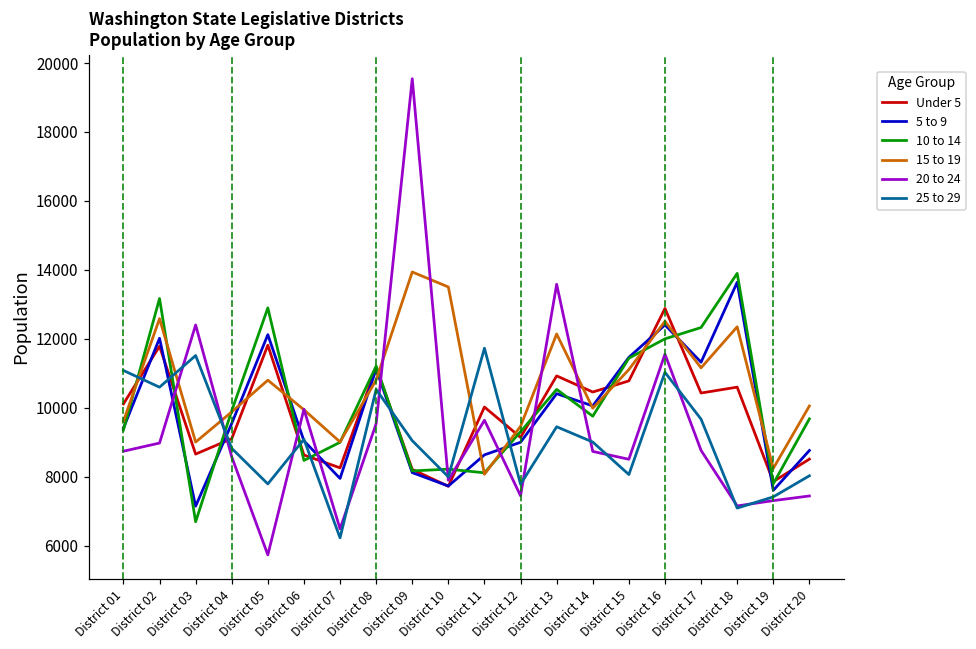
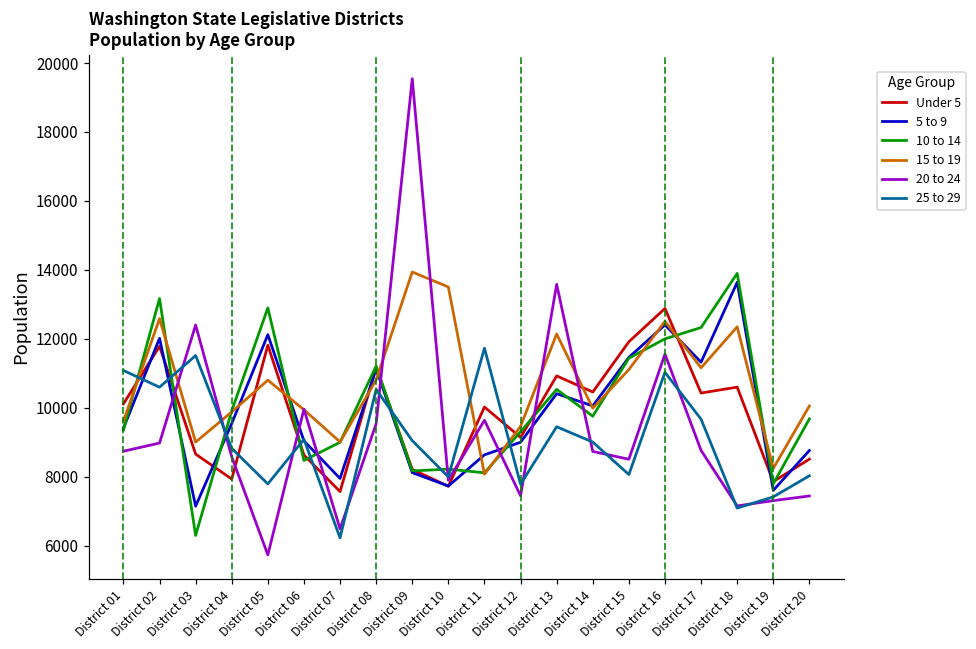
  {
    "Under 5": {
      "District 01": 10100,
      "District 02": 11800,
      "District 03": 8700,
-     "District 04": 9100,
+     "District 04": 7900,
      "District 05": 11800,
      "District 06": 8600,
-     "District 07": 8300,
+     "District 07": 7600,
      "District 11": 10000,
      "District 12": 9100,
      "District 13": 10900,
      "District 14": 10500,
-     "District 15": 10800,
+     "District 15": 11900,
      "District 16": 12900,
      "District 17": 10400,
      "District 18": 10600,
      "District 20": 8500
    },
    "5 to 9": {
      "District 02": 12000,
      "District 03": 7200,
      "District 04": 9600,
      "District 05": 12100,
      "District 07": 8000,
      "District 11": 8600,
      "District 12": 9000,
      "District 13": 10400,
      "District 16": 12400,
      "District 17": 11300,
      "District 18": 13600,
      "District 19": 7600,
      "District 20": 8800
    },
    "10 to 14": {
      "District 02": 13200,
-     "District 03": 6700,
+     "District 03": 6300,
      "District 05": 12900,
      "District 06": 8500,
      "District 10": 8200,
      "District 12": 9300,
      "District 13": 10500,
      "District 14": 9800,
      "District 16": 12000,
      "District 17": 12300,
      "District 18": 13900,
      "District 20": 9700
    },
    "15 to 19": {
      "District 01": 9600,
      "District 02": 12600,
      "District 03": 9000,
      "District 05": 10800,
      "District 08": 10800,
      "District 09": 13900,
      "District 10": 13500,
      "District 12": 9500,
      "District 13": 12100,
      "District 15": 11100,
      "District 16": 12500,
      "District 17": 11200,
      "District 18": 12400,
      "District 19": 8200,
      "District 20": 10100
    },
    "20 to 24": {
      "District 01": 8700,
      "District 02": 9000,
      "District 03": 12400,
      "District 04": 8600,
      "District 05": 5700,
      "District 07": 6500,
      "District 08": 9500,
      "District 09": 19500,
      "District 10": 7900,
      "District 11": 9600,
      "District 12": 7500,
      "District 13": 13600,
      "District 14": 8700,
      "District 15": 8500,
      "District 16": 11600,
      "District 17": 8800,
      "District 19": 7300,
      "District 20": 7400
    },
    "25 to 29": {
      "District 01": 11100,
      "District 02": 10600,
      "District 03": 11500,
      "District 04": 8800,
      "District 05": 7800,
      "District 07": 6200,
      "District 08": 10500,
      "District 09": 9100,
      "District 10": 8000,
      "District 11": 11700,
      "District 12": 7800,
      "District 13": 9500,
      "District 14": 9000,
      "District 15": 8100,
      "District 16": 11000,
      "District 17": 9700,
      "District 19": 7400,
      "District 20": 8000
    }
  }
